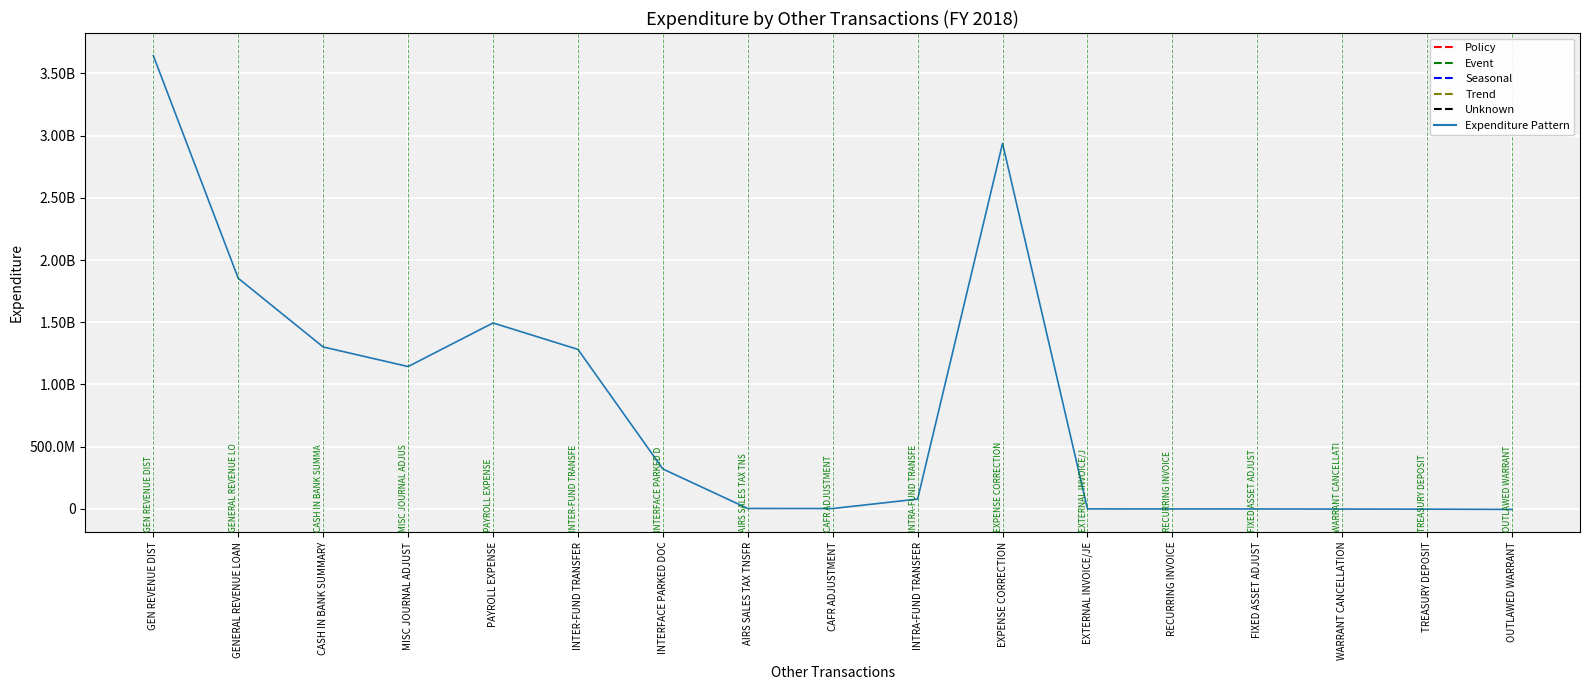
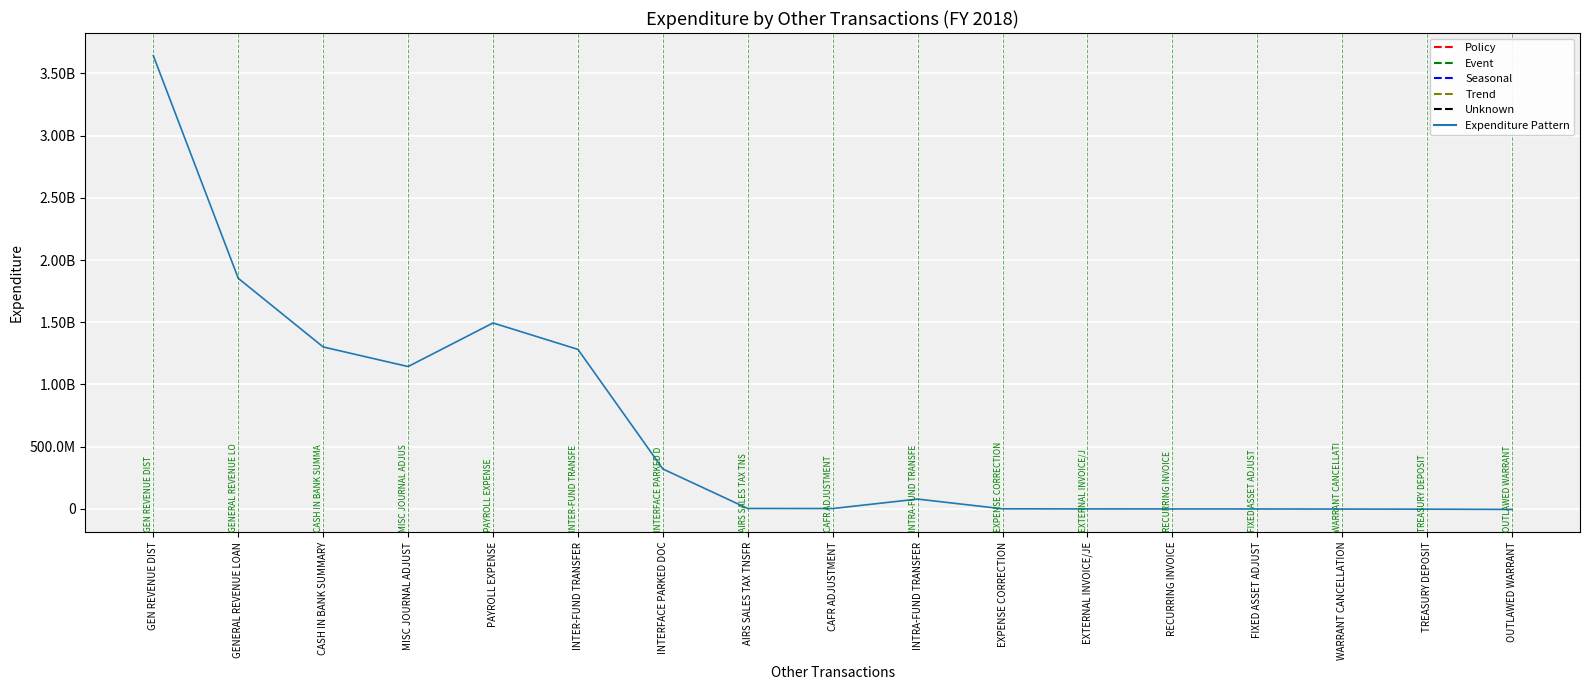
  {
    "GEN REVENUE DIST": 3640000000,
    "GENERAL REVENUE LOAN": 1850000000,
    "CASH IN BANK SUMMARY": 1300000000,
    "MISC JOURNAL ADJUST": 1140000000,
    "PAYROLL EXPENSE": 1490000000,
    "INTER-FUND TRANSFER": 1280000000,
    "INTERFACE PARKED DOC": 320000000,
    "AIRS SALES TAX TNSFR": 0,
    "CAFR ADJUSTMENT": 0,
    "INTRA-FUND TRANSFER": 80000000,
-   "EXPENSE CORRECTION": 2940000000,
+   "EXPENSE CORRECTION": 0,
    "EXTERNAL INVOICE/JE": 0,
    "RECURRING INVOICE": 0,
    "FIXED ASSET ADJUST": 0,
    "WARRANT CANCELLATION": 0,
    "TREASURY DEPOSIT": 0,
    "OUTLAWED WARRANT": 0
  }
